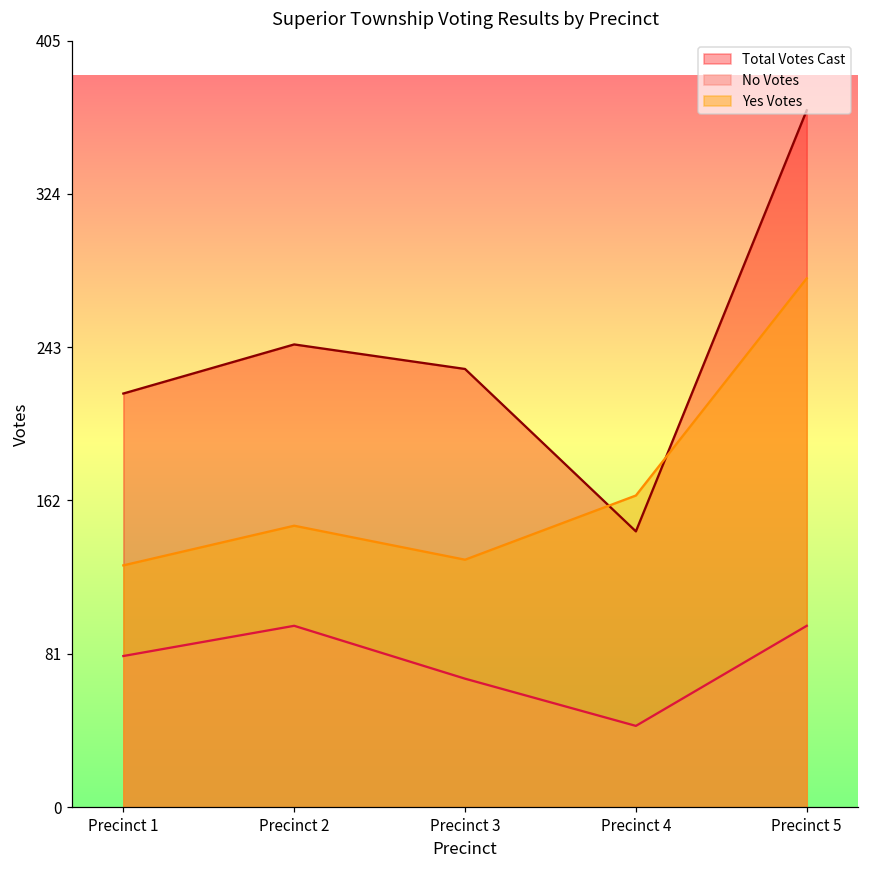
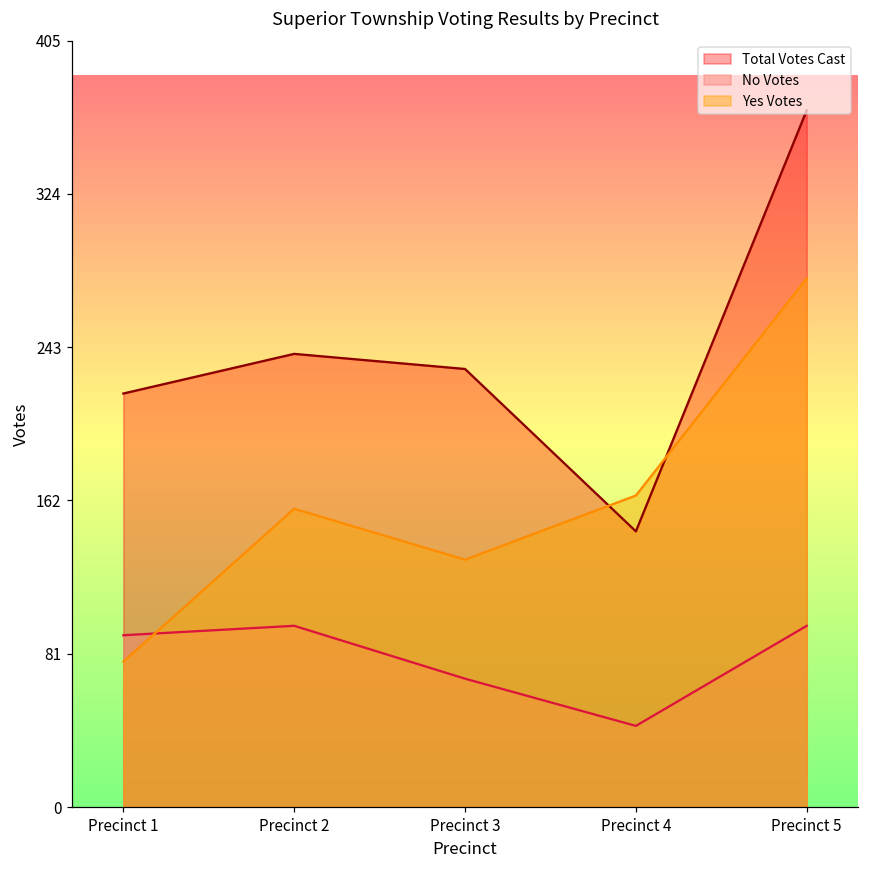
  {
    "Total Votes Cast": {
      "Precinct 1": 219,
-     "Precinct 2": 245,
+     "Precinct 2": 240,
      "Precinct 3": 232,
      "Precinct 4": 146
    },
    "No Votes": {
-     "Precinct 1": 80,
+     "Precinct 1": 91,
      "Precinct 2": 96,
      "Precinct 3": 68,
      "Precinct 4": 43,
      "Precinct 5": 96
    },
    "Yes Votes": {
-     "Precinct 1": 128,
-     "Precinct 2": 149,
+     "Precinct 1": 77,
+     "Precinct 2": 158,
      "Precinct 3": 131,
      "Precinct 4": 165,
      "Precinct 5": 280
    }
  }
